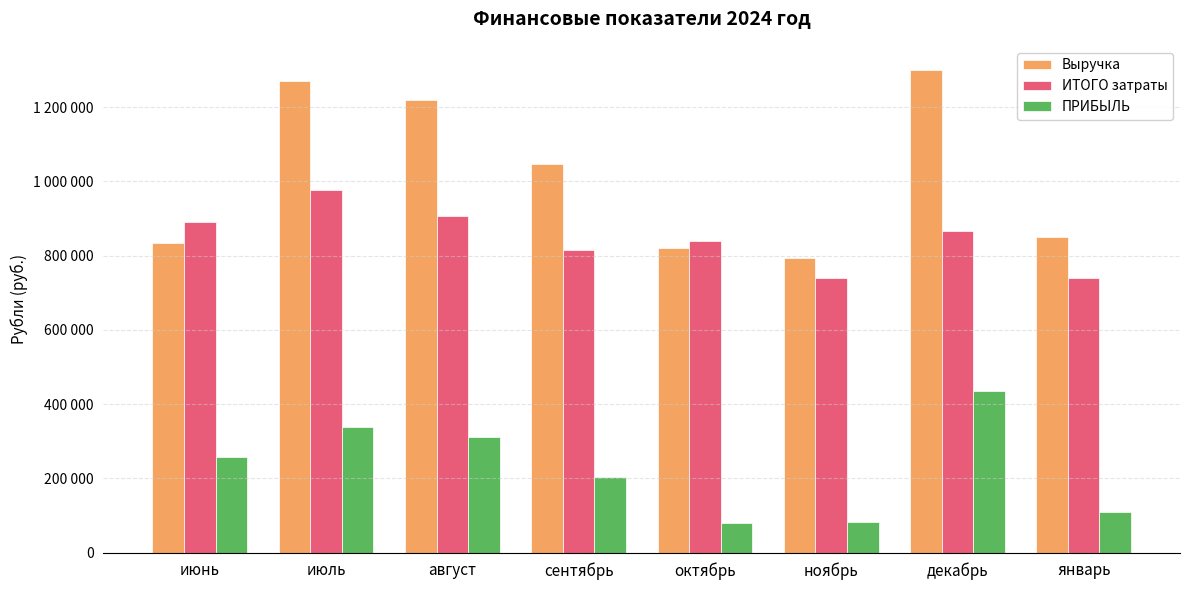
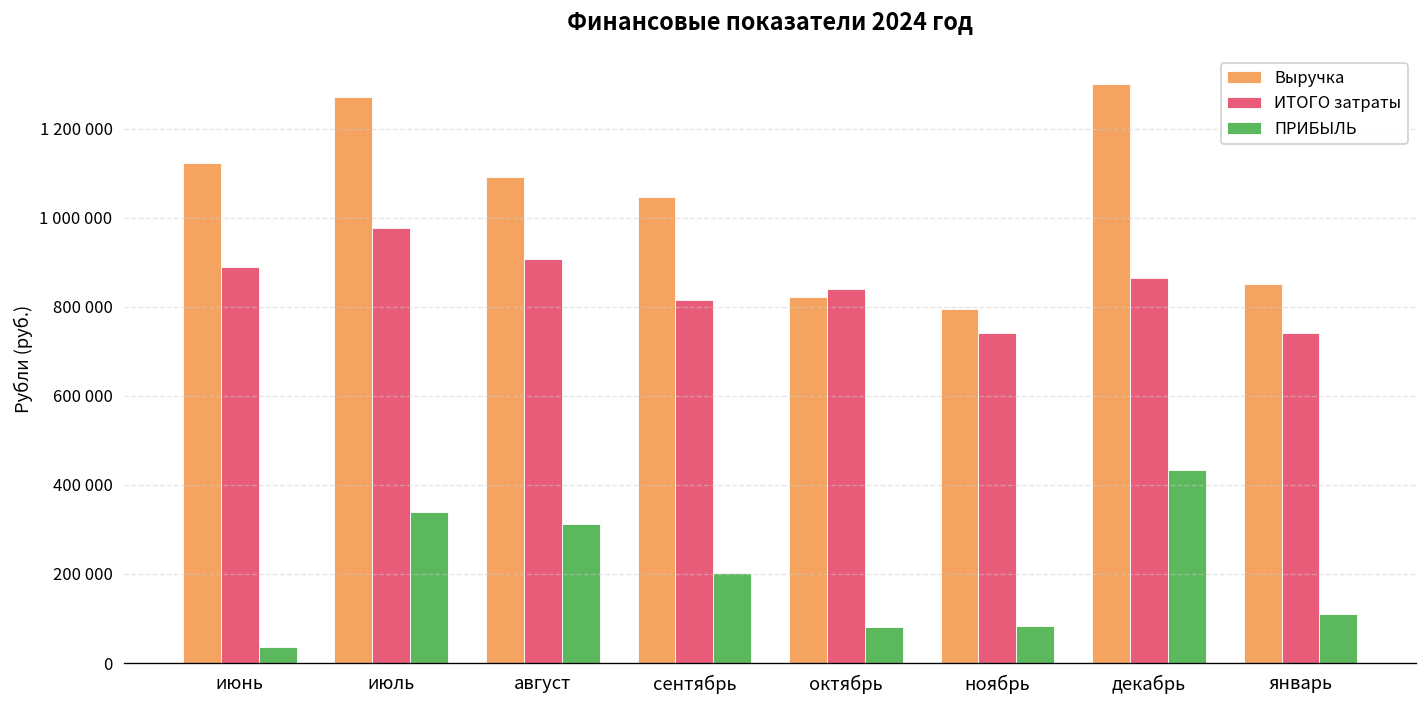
  {
    "Выручка": {
-     "июнь": 840000,
+     "июнь": 1120000,
      "июль": 1270000,
-     "август": 1220000,
+     "август": 1090000,
      "сентябрь": 1050000,
      "октябрь": 820000,
      "ноябрь": 790000,
      "декабрь": 1300000,
      "январь": 850000
    },
    "ИТОГО затраты": {
      "июнь": 890000,
      "июль": 980000,
      "август": 910000,
      "сентябрь": 810000,
      "октябрь": 840000,
      "ноябрь": 740000,
      "декабрь": 870000,
      "январь": 740000
    },
    "ПРИБЫЛЬ": {
-     "июнь": 260000,
+     "июнь": 40000,
      "июль": 340000,
      "август": 310000,
      "сентябрь": 200000,
      "октябрь": 80000,
      "ноябрь": 80000,
      "декабрь": 430000,
      "январь": 110000
    }
  }
